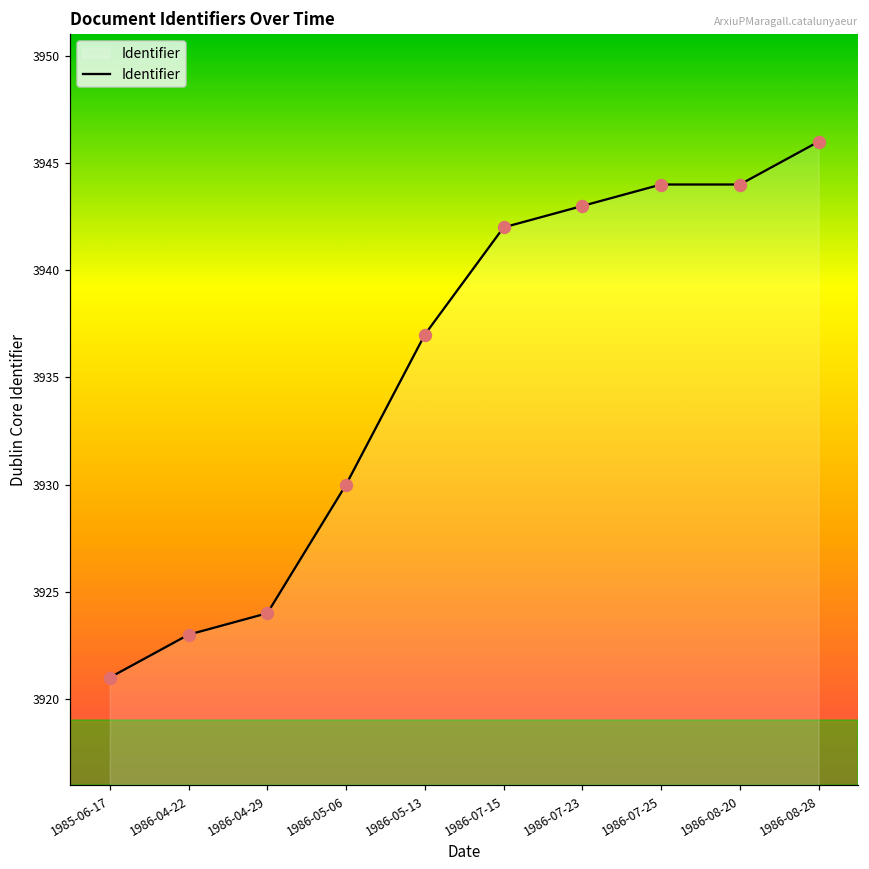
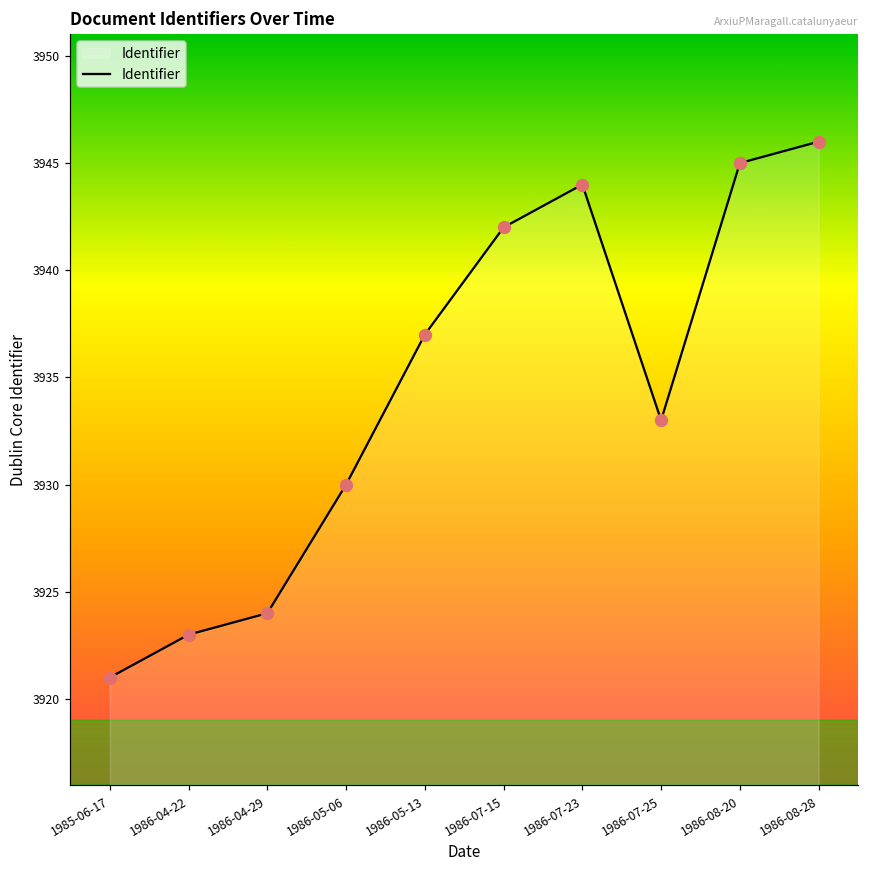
  {
    "1985-06-17": 3921,
    "1986-04-22": 3923,
    "1986-04-29": 3924,
    "1986-05-06": 3930,
    "1986-05-13": 3937,
    "1986-07-15": 3942,
-   "1986-07-23": 3943,
-   "1986-07-25": 3944,
-   "1986-08-20": 3944,
+   "1986-07-23": 3944,
+   "1986-07-25": 3933,
+   "1986-08-20": 3945,
    "1986-08-28": 3946
  }
